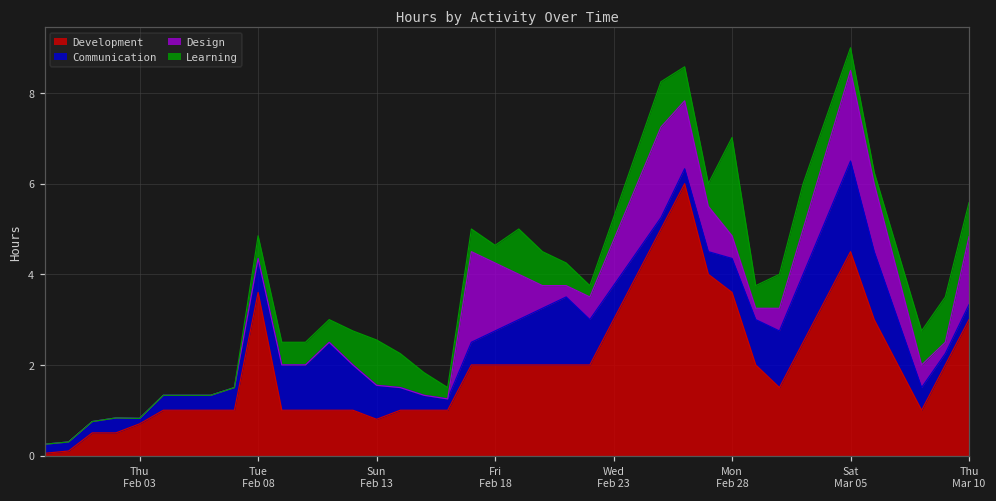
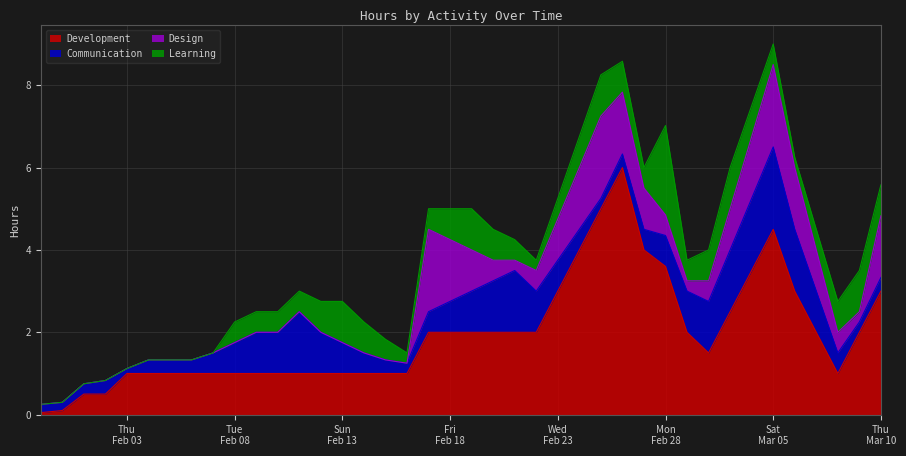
  {
    "Development": {
-     "Thu Feb 03": 0.7,
-     "Tue Feb 08": 3.6,
-     "Sun Feb 13": 0.8,
+     "Thu Feb 03": 1.0,
+     "Tue Feb 08": 1.0,
+     "Sun Feb 13": 1.0,
      "Fri Feb 18": 2.0,
      "Wed Feb 23": 3.0,
      "Mon Feb 28": 3.6,
      "Sat Mar 05": 4.5,
      "Thu Mar 10": 3.0
    },
    "Communication": {
      "Fri Feb 18": 0.8,
      "Wed Feb 23": 0.8,
      "Mon Feb 28": 0.7,
      "Sat Mar 05": 2.0,
      "Thu Mar 10": 0.3
    },
    "Design": {
      "Fri Feb 18": 1.5,
      "Wed Feb 23": 1.0,
      "Mon Feb 28": 0.5,
      "Sat Mar 05": 2.0,
      "Thu Mar 10": 1.5
    },
    "Learning": {
      "Tue Feb 08": 0.5,
      "Sun Feb 13": 1.0,
-     "Fri Feb 18": 0.4,
+     "Fri Feb 18": 0.8,
      "Wed Feb 23": 0.5,
      "Mon Feb 28": 2.2,
      "Sat Mar 05": 0.5,
      "Thu Mar 10": 0.8
    }
  }
